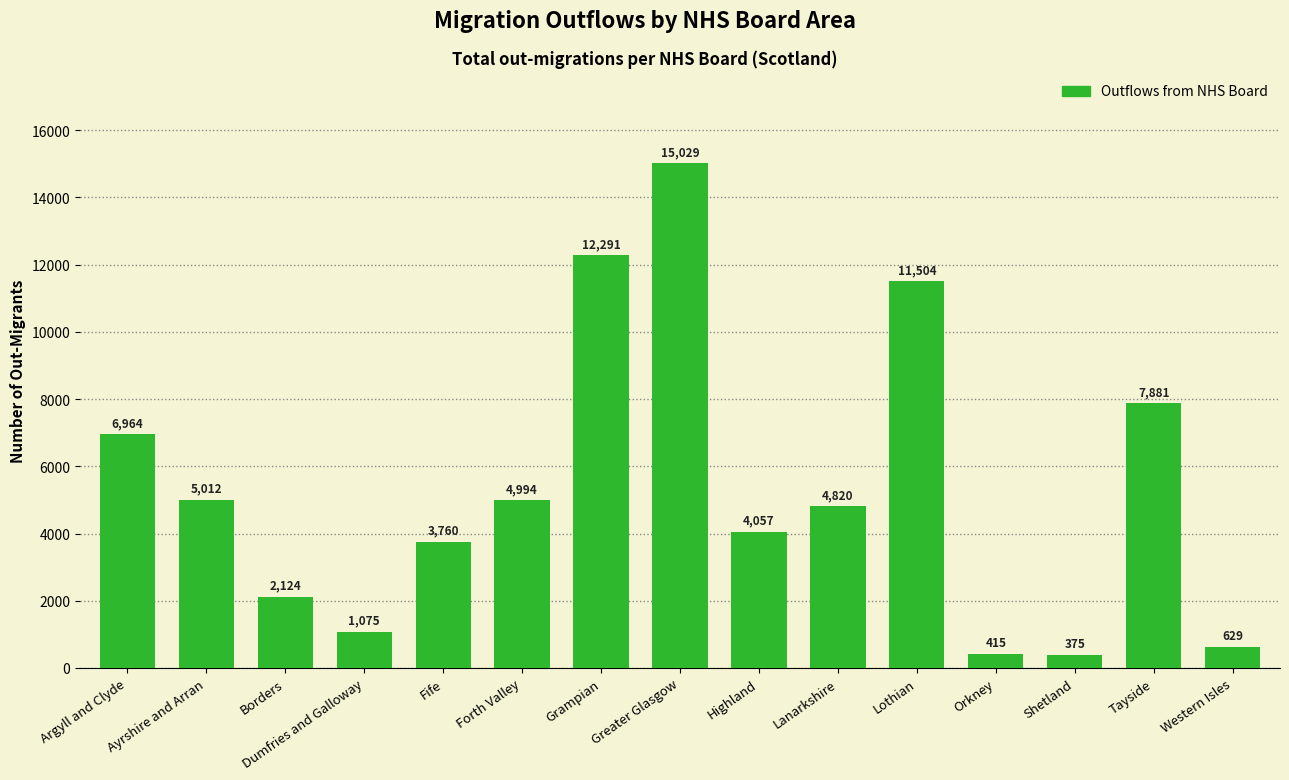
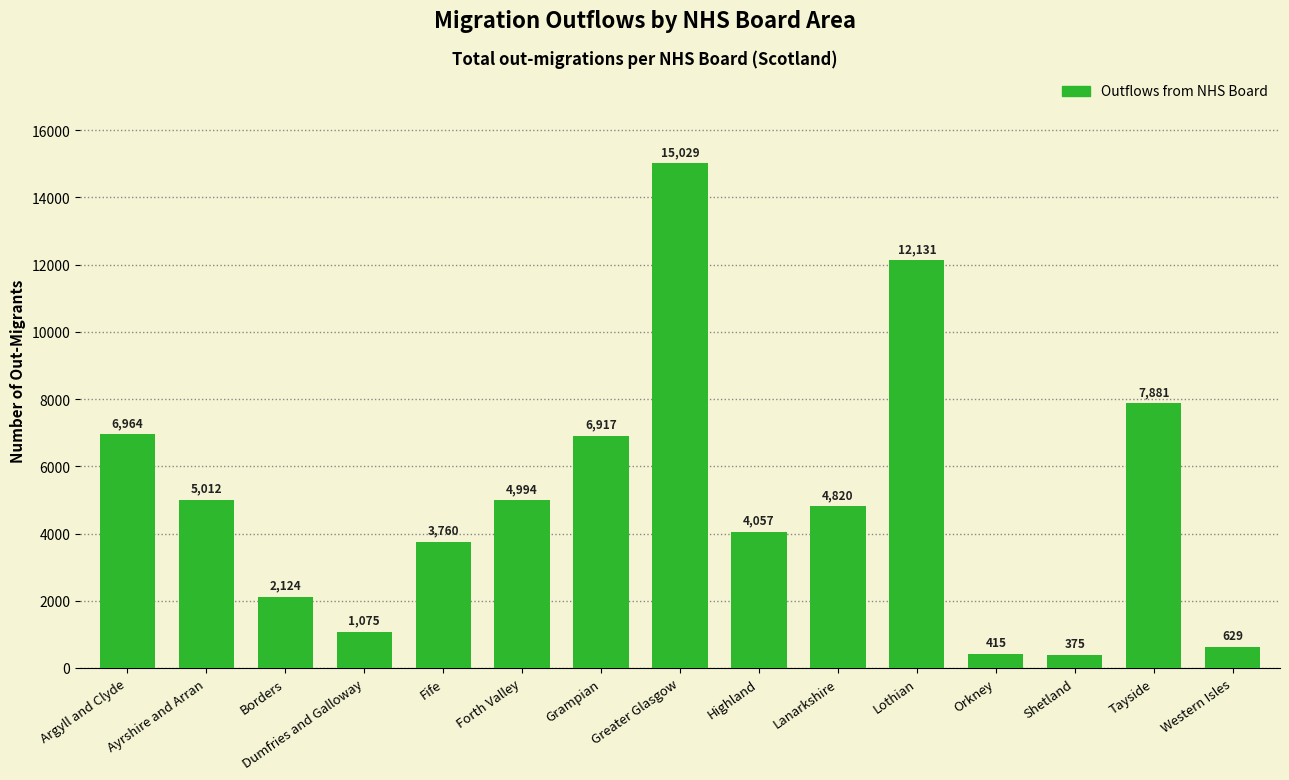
  {
    "Argyll and Clyde": "6,964",
    "Ayrshire and Arran": "5,012",
    "Borders": "2,124",
    "Dumfries and Galloway": "1,075",
    "Fife": "3,760",
    "Forth Valley": "4,994",
-   "Grampian": "12,291",
+   "Grampian": "6,917",
    "Greater Glasgow": "15,029",
    "Highland": "4,057",
    "Lanarkshire": "4,820",
-   "Lothian": "11,504",
+   "Lothian": "12,131",
    "Orkney": "415",
    "Shetland": "375",
    "Tayside": "7,881",
    "Western Isles": "629"
  }
